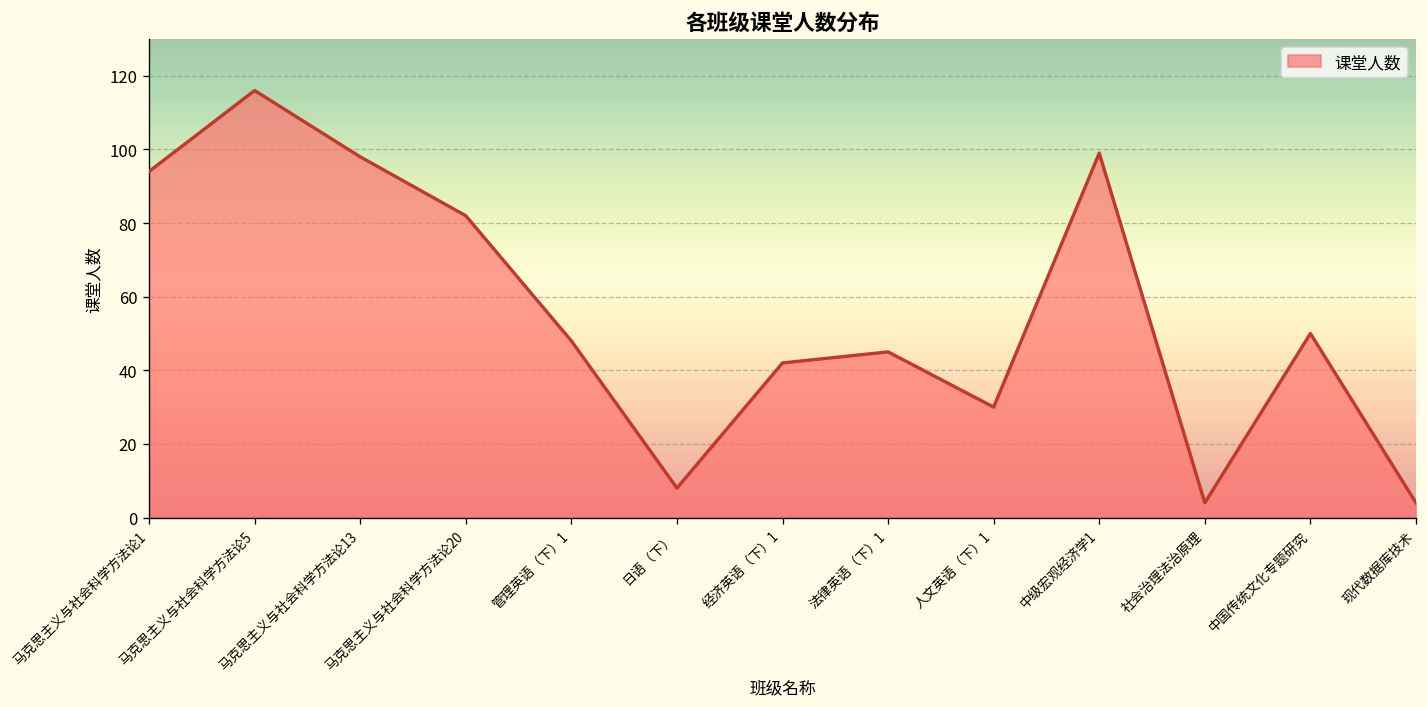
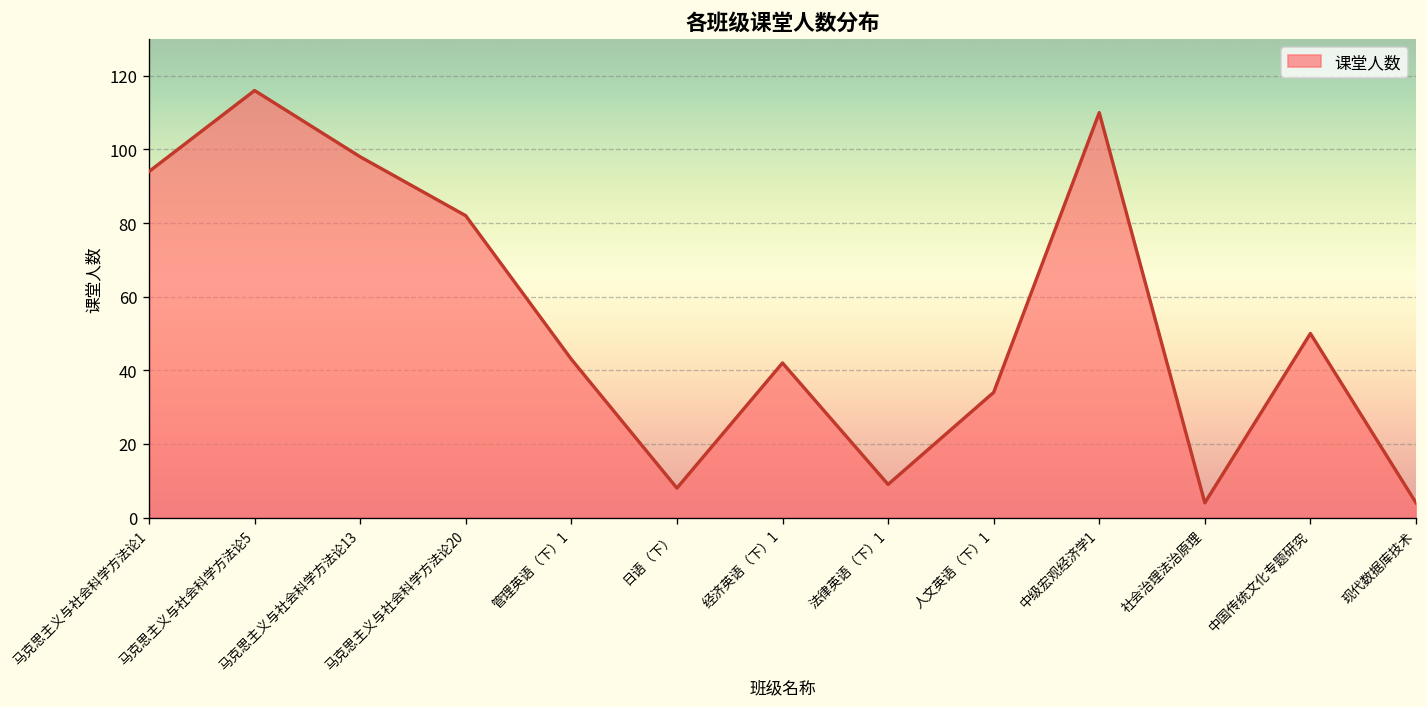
  {
    "马克思主义与社会科学方法论1": 94,
    "马克思主义与社会科学方法论5": 116,
    "马克思主义与社会科学方法论13": 98,
    "马克思主义与社会科学方法论20": 82,
-   "管理英语（下）1": 48,
+   "管理英语（下）1": 43,
    "日语（下）": 8,
    "经济英语（下）1": 42,
-   "法律英语（下）1": 45,
-   "人文英语（下）1": 30,
-   "中级宏观经济学1": 99,
+   "法律英语（下）1": 9,
+   "人文英语（下）1": 34,
+   "中级宏观经济学1": 110,
    "社会治理法治原理": 4,
    "中国传统文化专题研究": 50,
    "现代数据库技术": 4
  }
